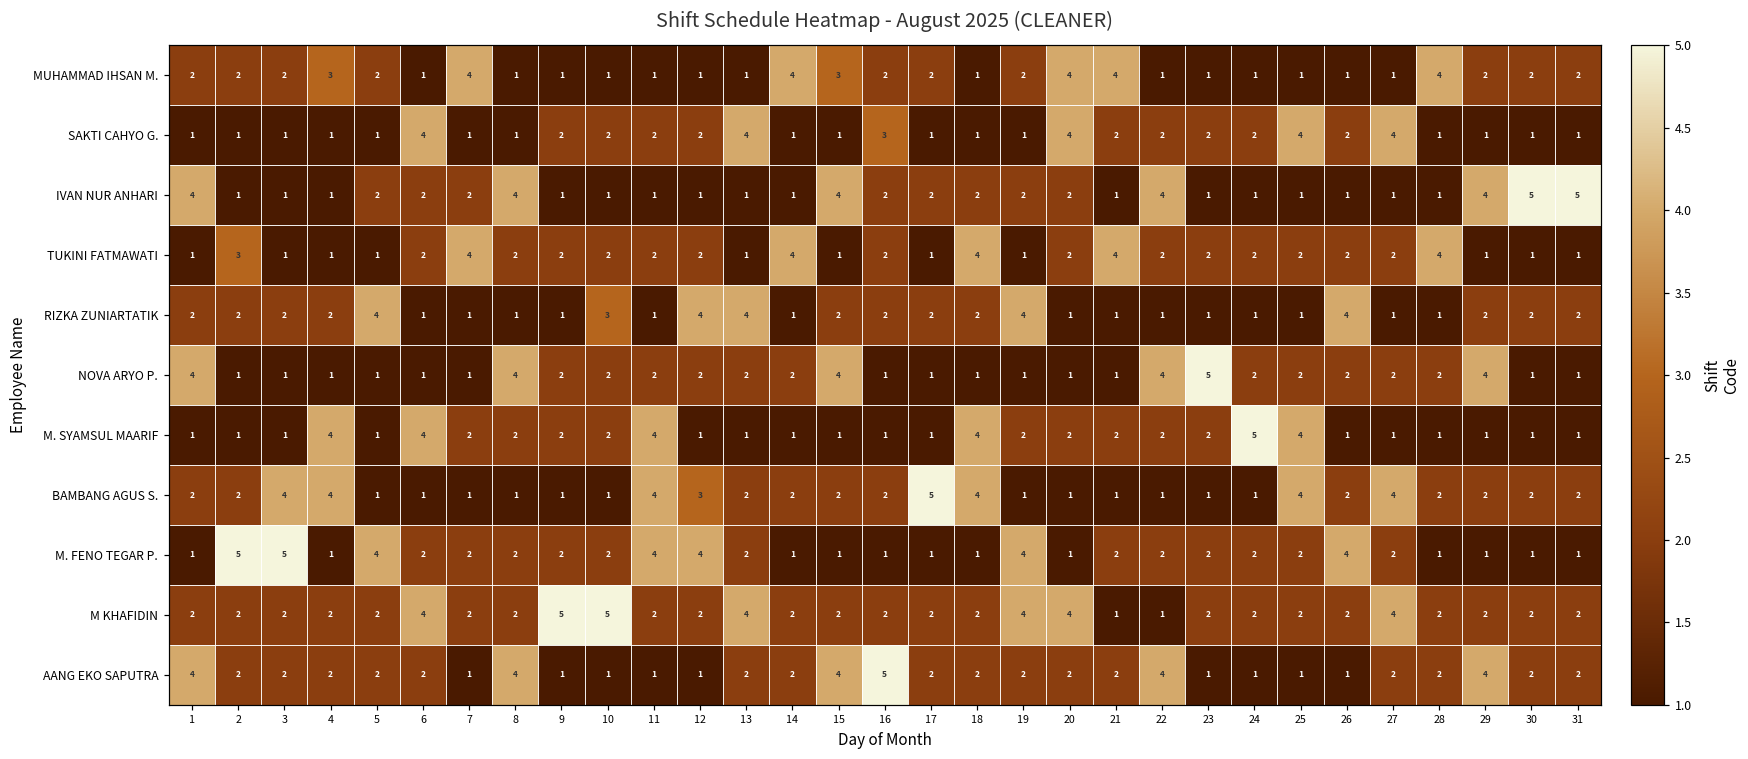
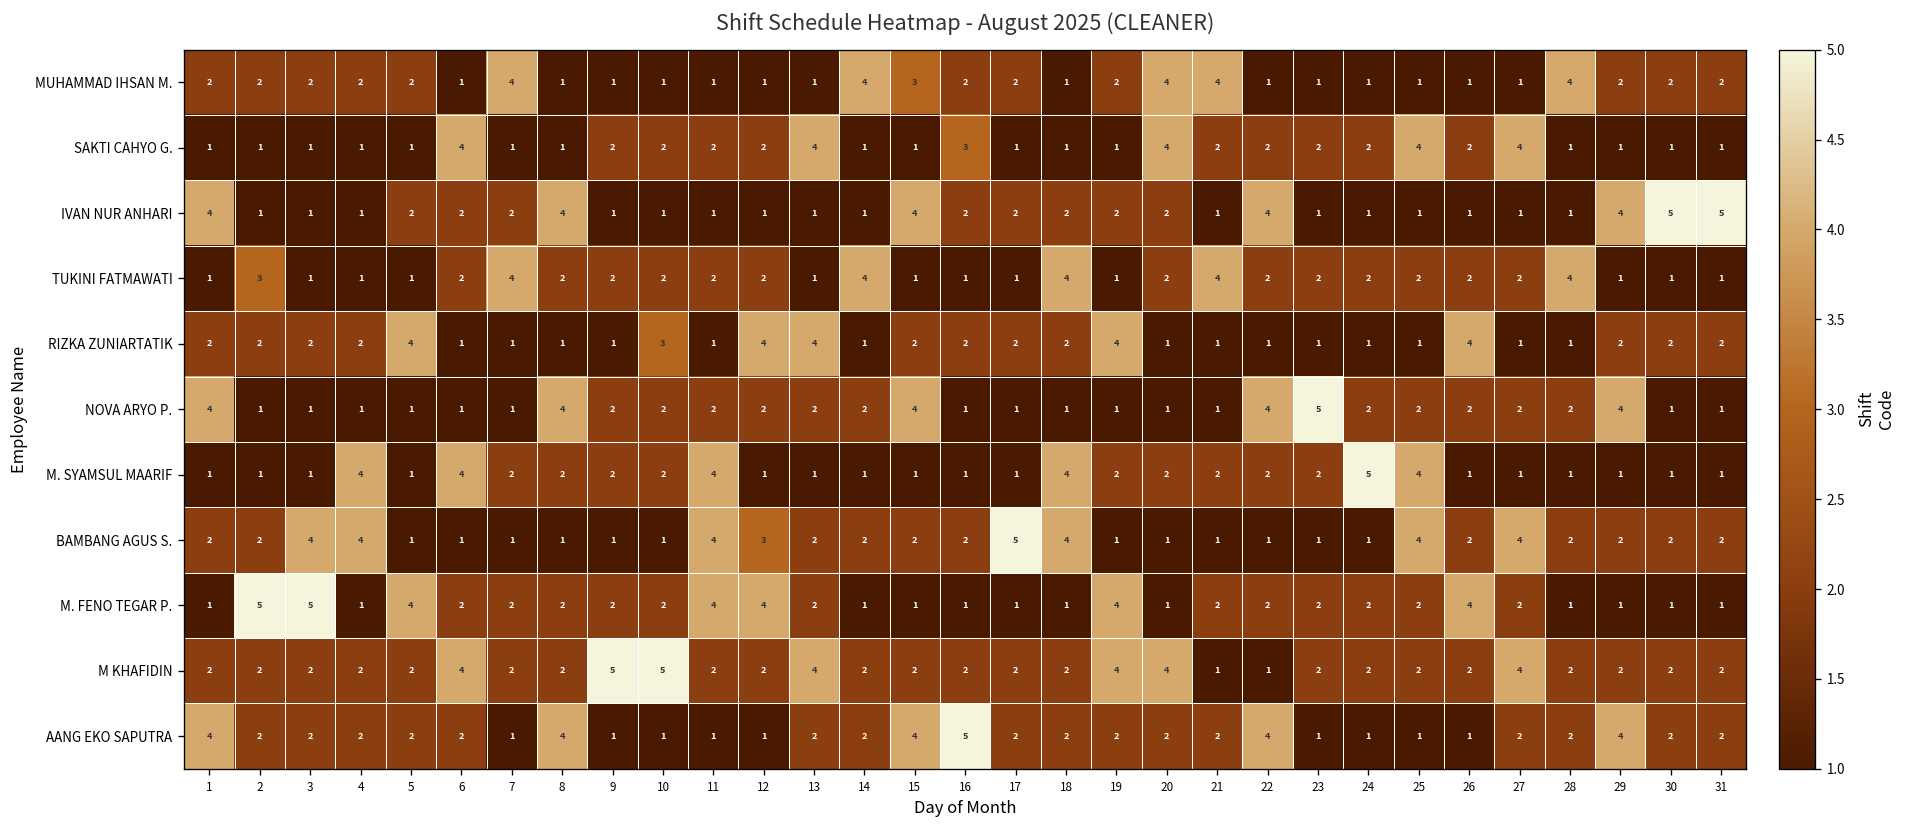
  {
    "MUHAMMAD IHSAN M.": {
      "1": 2,
      "2": 2,
      "3": 2,
-     "4": 3,
+     "4": 2,
      "5": 2,
      "6": 1,
      "7": 4,
      "8": 1,
      "9": 1,
      "10": 1,
      "11": 1,
      "12": 1,
      "13": 1,
      "14": 4,
      "15": 3,
      "16": 2,
      "17": 2,
      "18": 1,
      "19": 2,
      "20": 4,
      "21": 4,
      "22": 1,
      "23": 1,
      "24": 1,
      "25": 1,
      "26": 1,
      "27": 1,
      "28": 4,
      "29": 2,
      "30": 2,
      "31": 2
    },
    "TUKINI FATMAWATI": {
      "1": 1,
      "2": 3,
      "3": 1,
      "4": 1,
      "5": 1,
      "6": 2,
      "7": 4,
      "8": 2,
      "9": 2,
      "10": 2,
      "11": 2,
      "12": 2,
      "13": 1,
      "14": 4,
      "15": 1,
-     "16": 2,
+     "16": 1,
      "17": 1,
      "18": 4,
      "19": 1,
      "20": 2,
      "21": 4,
      "22": 2,
      "23": 2,
      "24": 2,
      "25": 2,
      "26": 2,
      "27": 2,
      "28": 4,
      "29": 1,
      "30": 1,
      "31": 1
    }
  }
